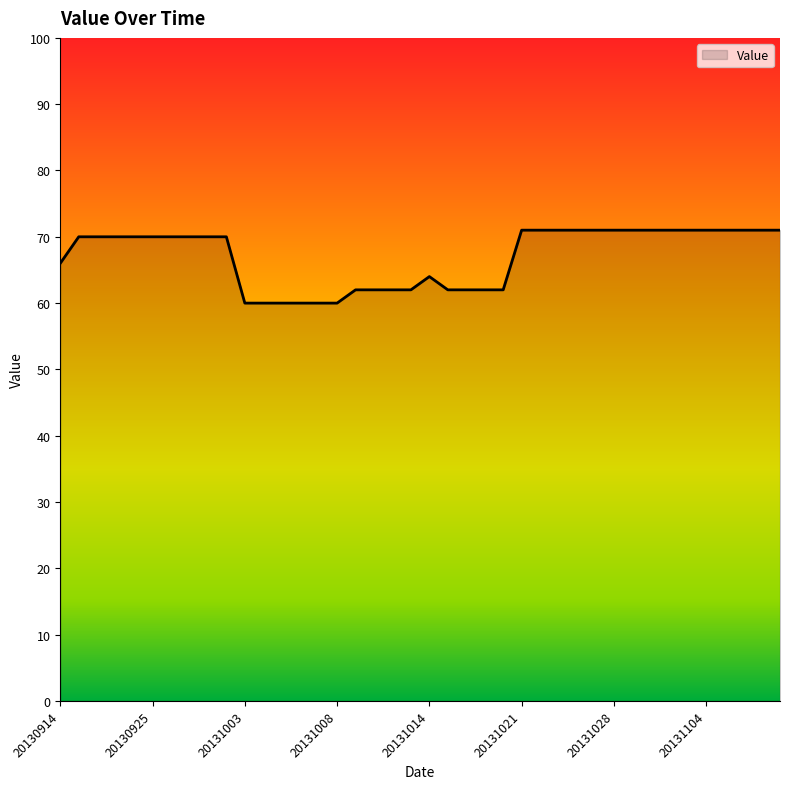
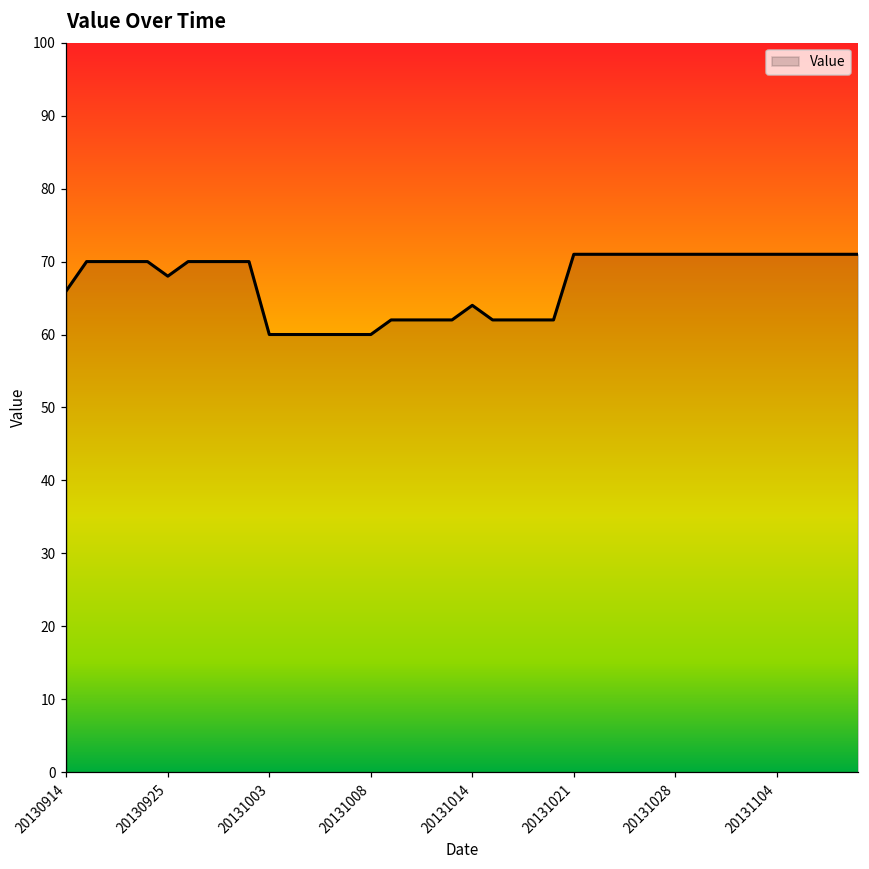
  {
    "20130914": 66,
-   "20130925": 70,
+   "20130925": 68,
    "20131003": 60,
    "20131008": 60,
    "20131014": 64,
    "20131021": 71,
    "20131028": 71,
    "20131104": 71
  }
